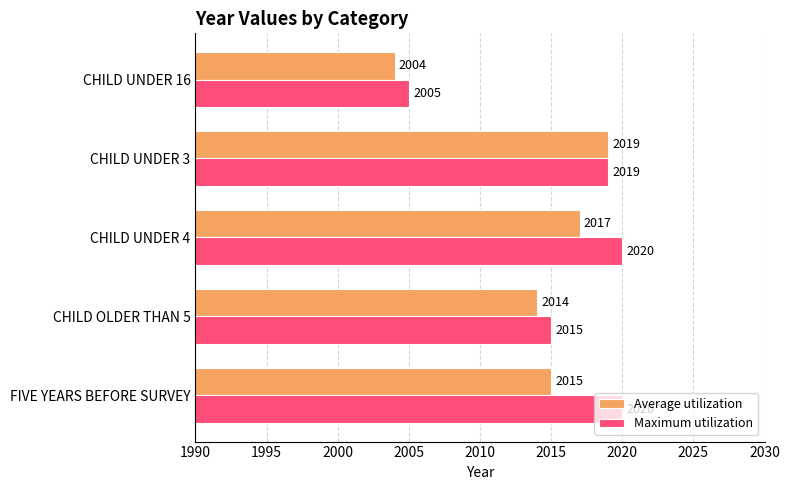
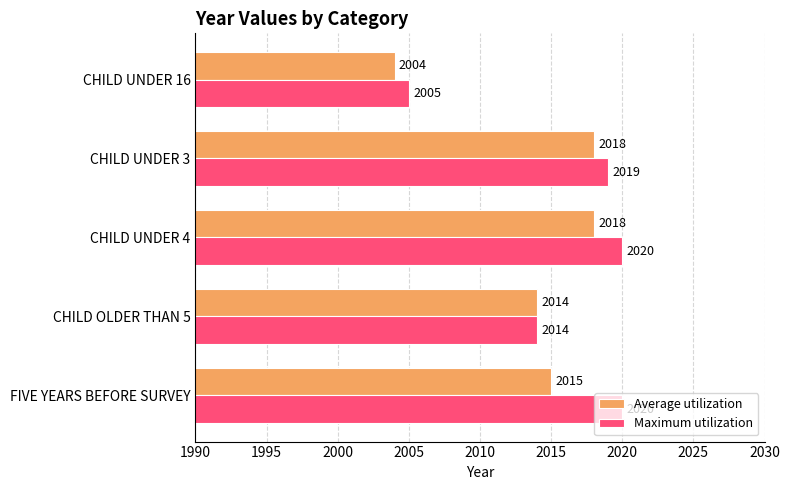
  {
    "Average utilization": {
      "CHILD UNDER 16": 2004,
-     "CHILD UNDER 3": 2019,
-     "CHILD UNDER 4": 2017,
+     "CHILD UNDER 3": 2018,
+     "CHILD UNDER 4": 2018,
      "CHILD OLDER THAN 5": 2014,
      "FIVE YEARS BEFORE SURVEY": 2015
    },
    "Maximum utilization": {
      "CHILD UNDER 16": 2005,
      "CHILD UNDER 3": 2019,
      "CHILD UNDER 4": 2020,
-     "CHILD OLDER THAN 5": 2015
+     "CHILD OLDER THAN 5": 2014
    }
  }
